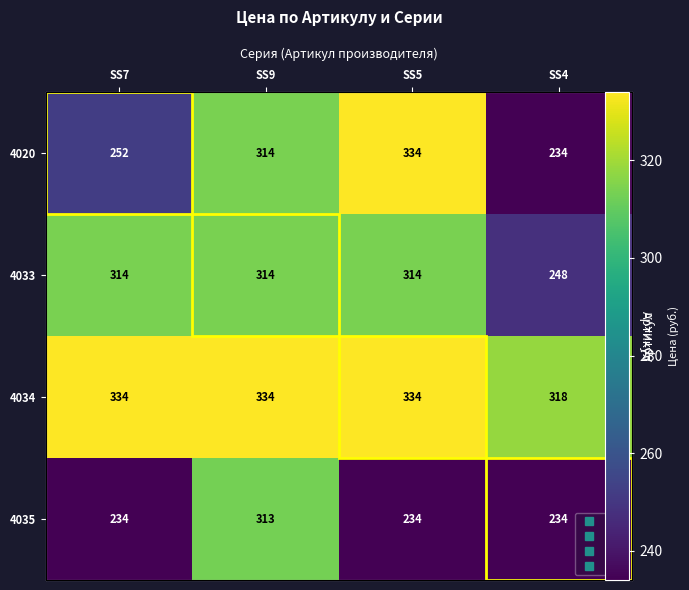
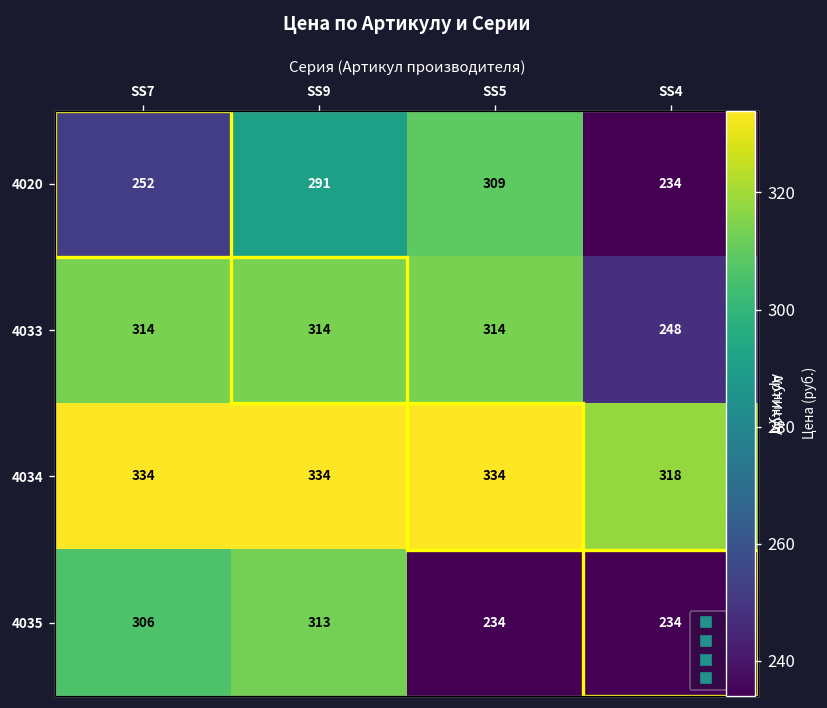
  {
    "4020": {
      "SS7": 252,
-     "SS9": 314,
-     "SS5": 334,
+     "SS9": 291,
+     "SS5": 309,
      "SS4": 234
    },
    "4033": {
      "SS7": 314,
      "SS9": 314,
      "SS5": 314,
      "SS4": 248
    },
    "4034": {
      "SS7": 334,
      "SS9": 334,
      "SS5": 334,
      "SS4": 318
    },
    "4035": {
-     "SS7": 234,
+     "SS7": 306,
      "SS9": 313,
      "SS5": 234,
      "SS4": 234
    }
  }
